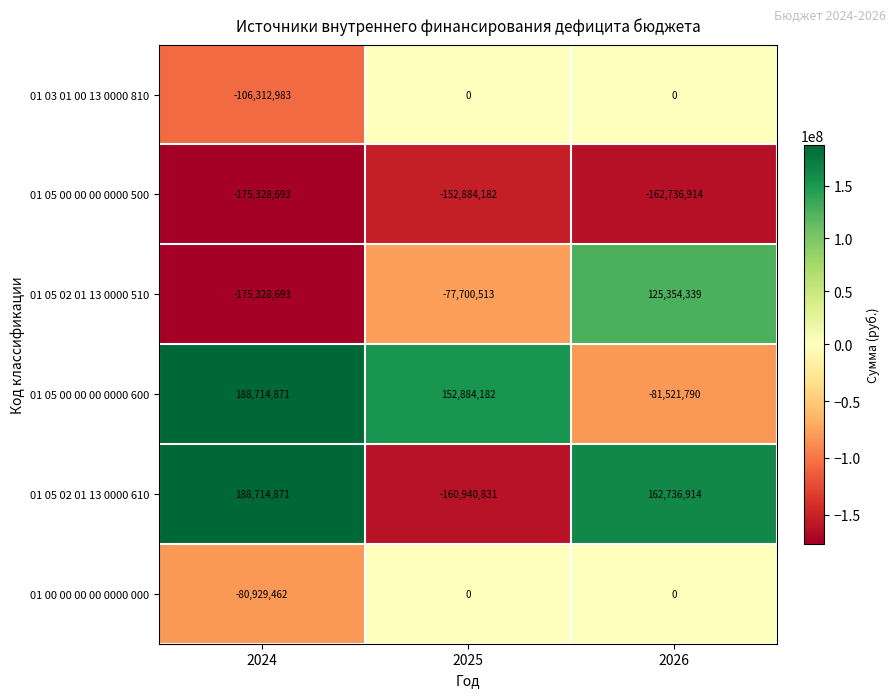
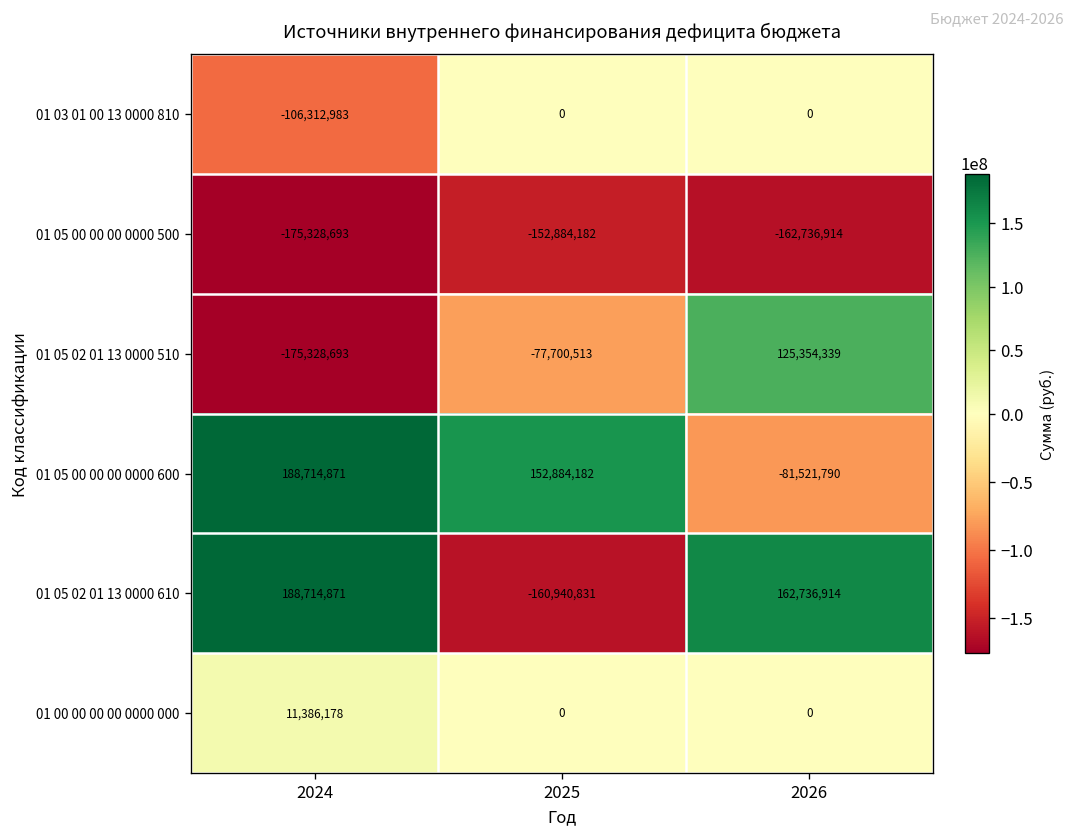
  {
    "01 03 01 00 13 0000 810": {
      "2024": "-106,312,983",
      "2025": "0",
      "2026": "0"
    },
    "01 05 00 00 00 0000 500": {
      "2024": "-175,328,693",
      "2025": "-152,884,182",
      "2026": "-162,736,914"
    },
    "01 05 02 01 13 0000 510": {
      "2024": "-175,328,693",
      "2025": "-77,700,513",
      "2026": "125,354,339"
    },
    "01 05 00 00 00 0000 600": {
      "2024": "188,714,871",
      "2025": "152,884,182",
      "2026": "-81,521,790"
    },
    "01 05 02 01 13 0000 610": {
      "2024": "188,714,871",
      "2025": "-160,940,831",
      "2026": "162,736,914"
    },
    "01 00 00 00 00 0000 000": {
-     "2024": "-80,929,462",
+     "2024": "11,386,178",
      "2025": "0",
      "2026": "0"
    }
  }
